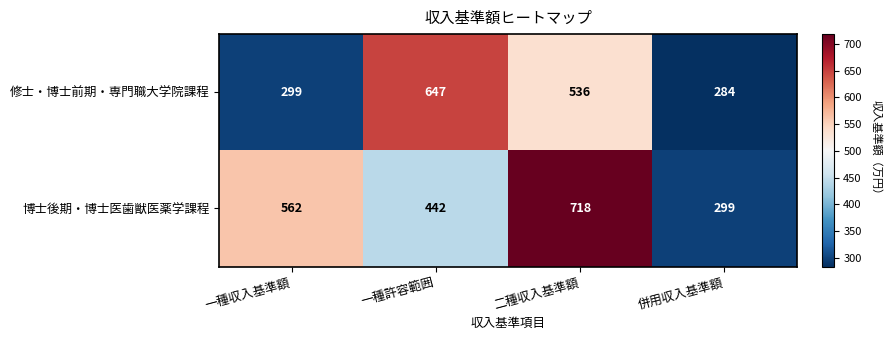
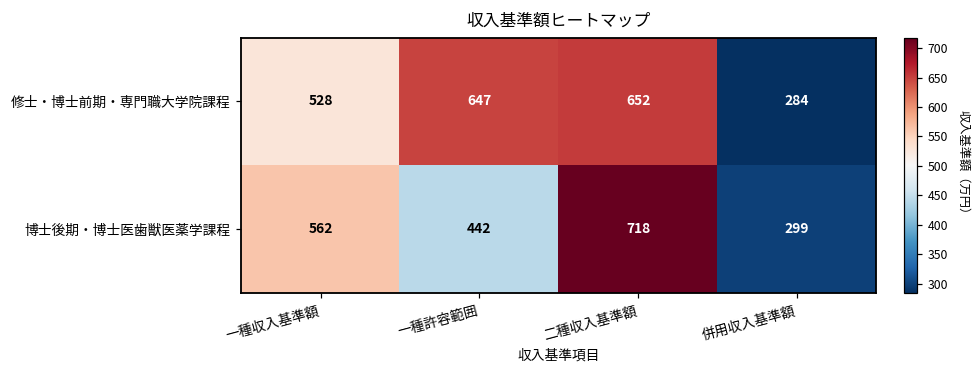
  {
    "修士・博士前期・専門職大学院課程": {
-     "一種収入基準額": 299,
+     "一種収入基準額": 528,
      "一種許容範囲": 647,
-     "二種収入基準額": 536,
+     "二種収入基準額": 652,
      "併用収入基準額": 284
    },
    "博士後期・博士医歯獣医薬学課程": {
      "一種収入基準額": 562,
      "一種許容範囲": 442,
      "二種収入基準額": 718,
      "併用収入基準額": 299
    }
  }
